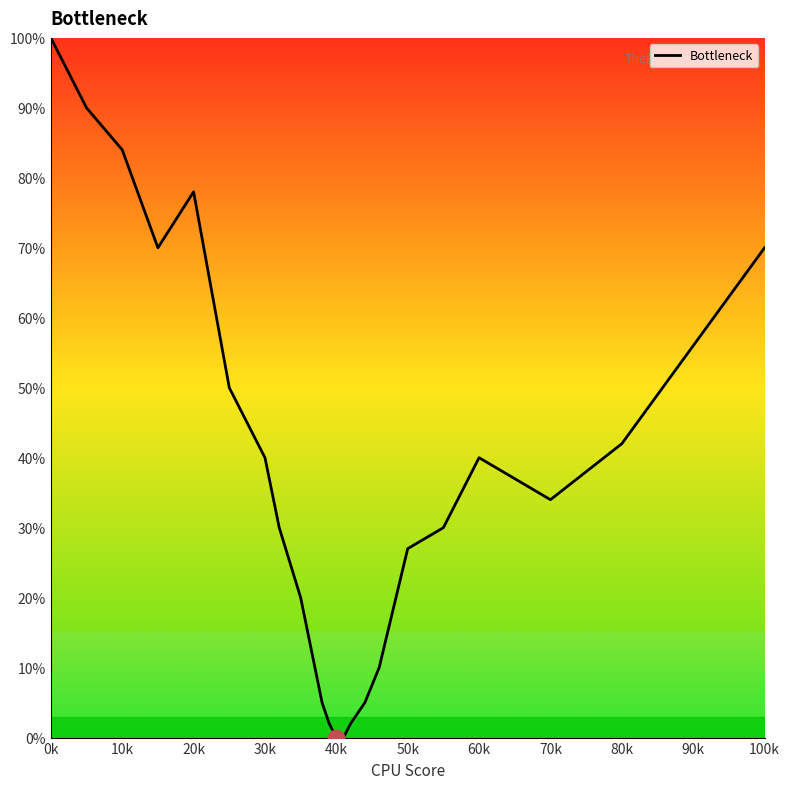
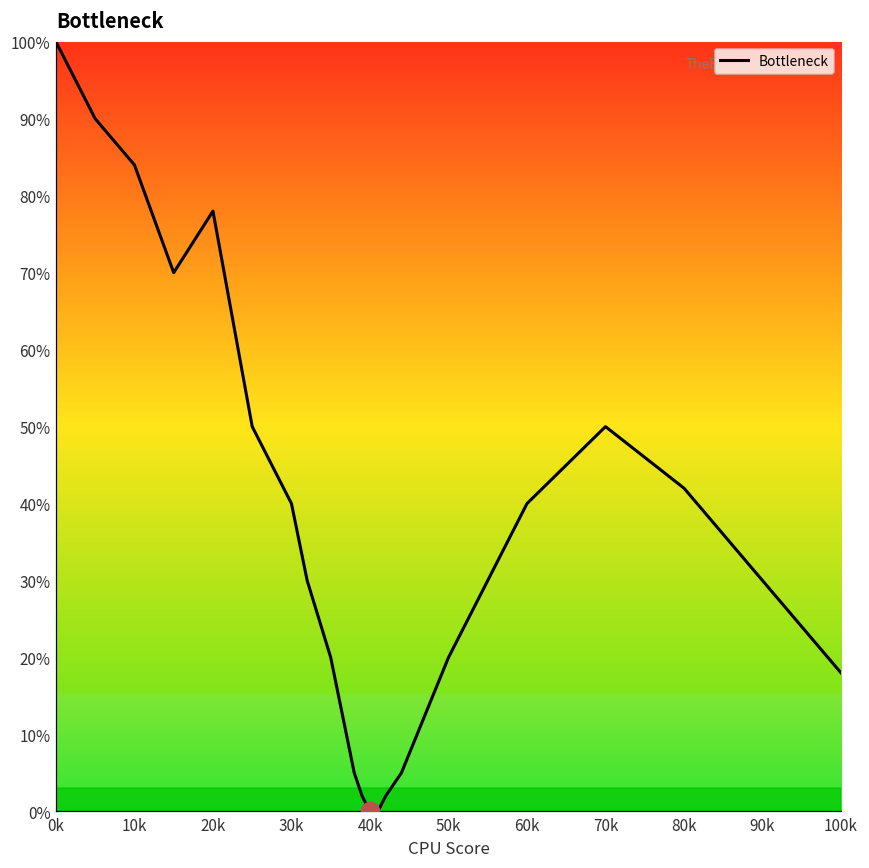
  {
    "Bottleneck": {
      "0k": "100%",
      "10k": "84%",
      "20k": "78%",
      "30k": "40%",
-     "50k": "27%",
+     "50k": "20%",
      "60k": "40%",
-     "70k": "34%",
+     "70k": "50%",
      "80k": "42%",
-     "100k": "70%"
+     "100k": "18%"
    }
  }
